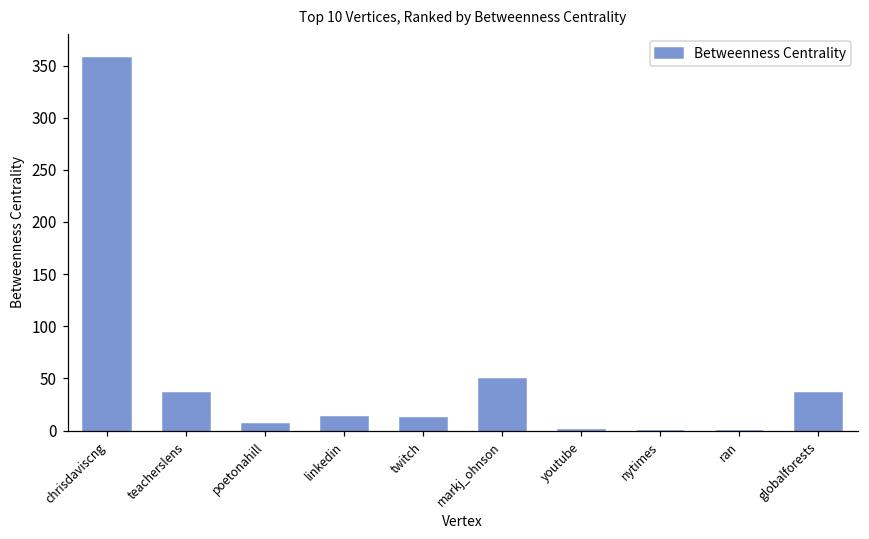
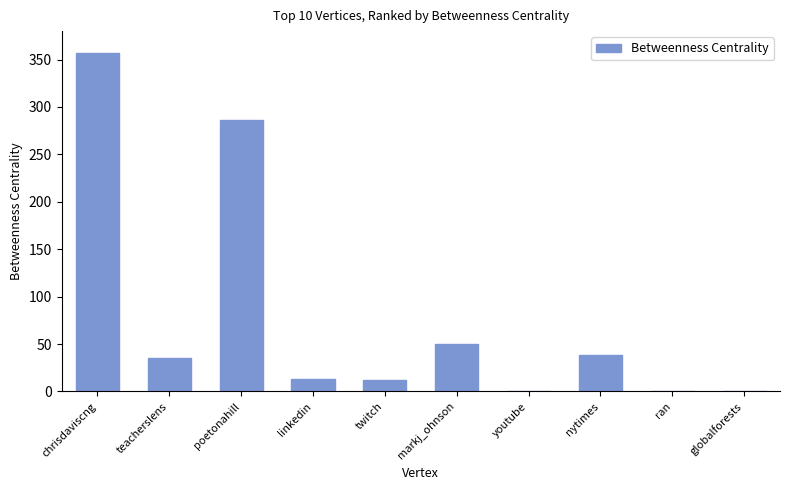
  {
    "chrisdaviscng": 360,
    "teacherslens": 40,
-   "poetonahill": 10,
+   "poetonahill": 290,
    "linkedin": 10,
    "twitch": 10,
    "markj_ohnson": 50,
-   "nytimes": 0,
+   "nytimes": 40,
    "ran": 0,
-   "globalforests": 40
+   "globalforests": 0
  }
